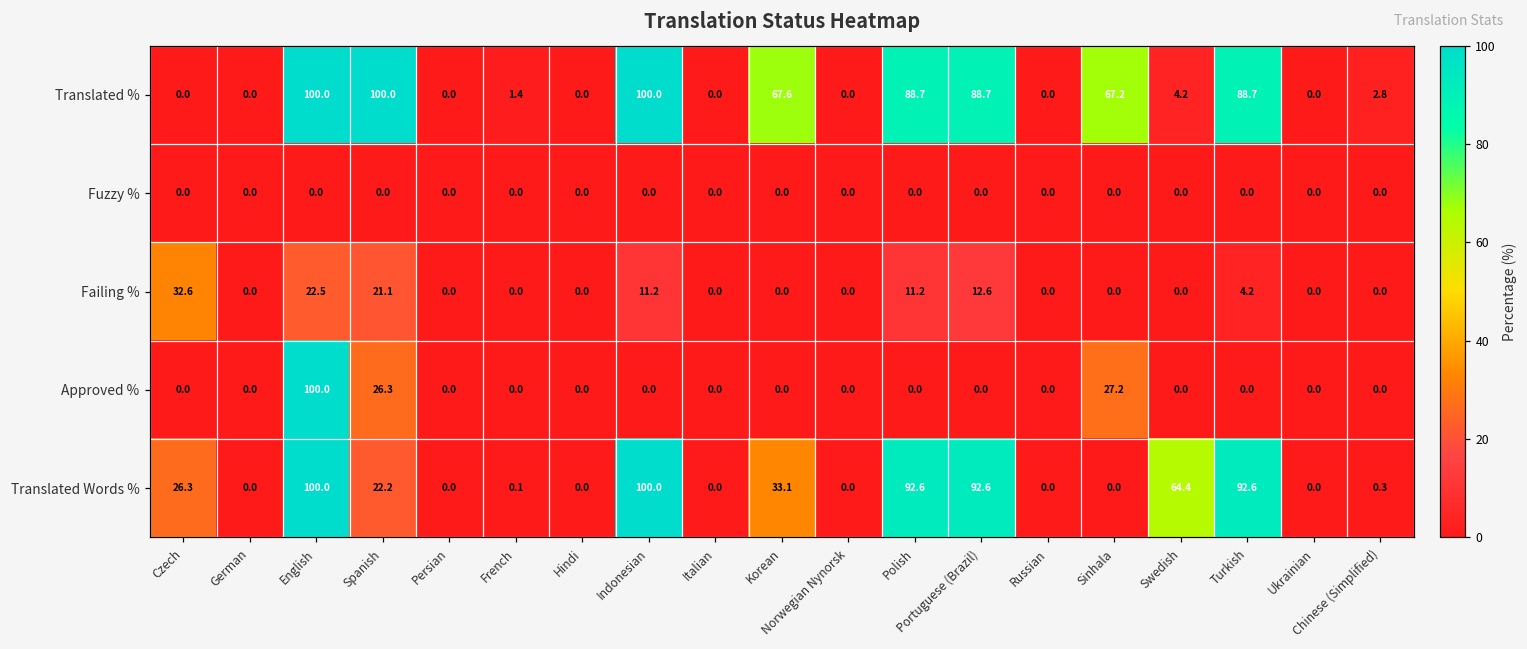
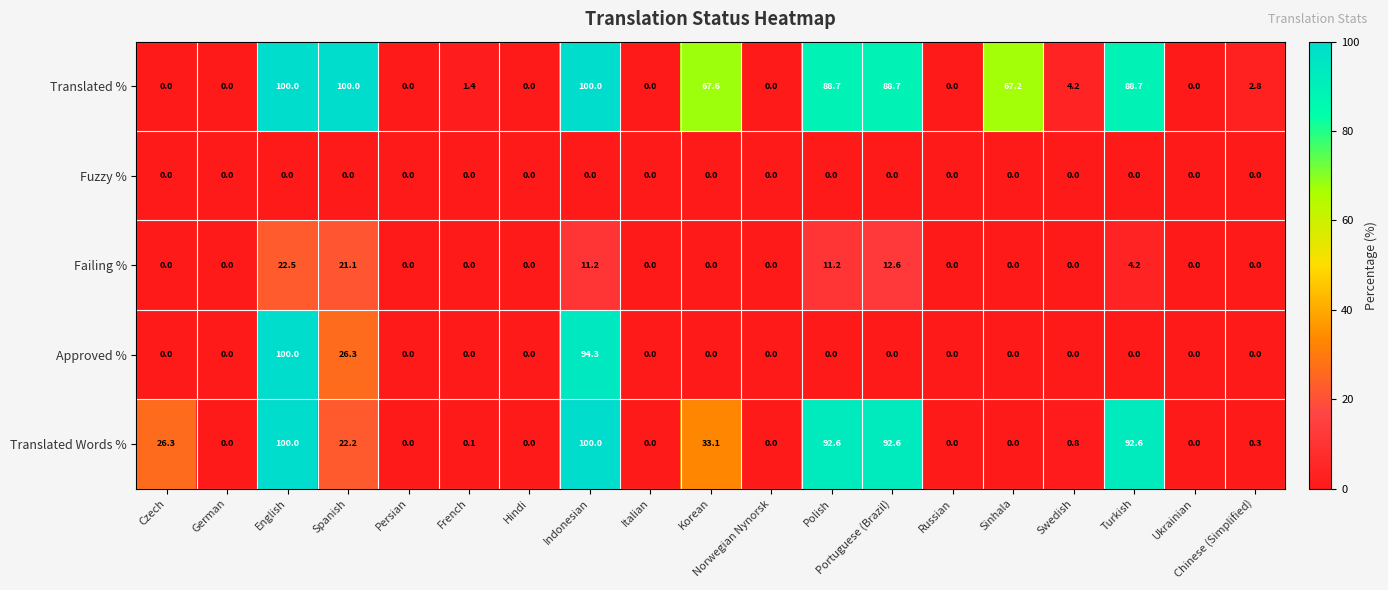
  {
    "Translated %": {
      "Czech": 0.0,
      "German": 0.0,
      "English": 100.0,
      "Spanish": 100.0,
      "Persian": 0.0,
      "French": 1.4,
      "Hindi": 0.0,
      "Indonesian": 100.0,
      "Italian": 0.0,
      "Korean": 67.6,
      "Norwegian Nynorsk": 0.0,
      "Polish": 88.7,
      "Portuguese (Brazil)": 88.7,
      "Russian": 0.0,
      "Sinhala": 67.2,
      "Swedish": 4.2,
      "Turkish": 88.7,
      "Ukrainian": 0.0,
      "Chinese (Simplified)": 2.8
    },
    "Fuzzy %": {
      "Czech": 0.0,
      "German": 0.0,
      "English": 0.0,
      "Spanish": 0.0,
      "Persian": 0.0,
      "French": 0.0,
      "Hindi": 0.0,
      "Indonesian": 0.0,
      "Italian": 0.0,
      "Korean": 0.0,
      "Norwegian Nynorsk": 0.0,
      "Polish": 0.0,
      "Portuguese (Brazil)": 0.0,
      "Russian": 0.0,
      "Sinhala": 0.0,
      "Swedish": 0.0,
      "Turkish": 0.0,
      "Ukrainian": 0.0,
      "Chinese (Simplified)": 0.0
    },
    "Failing %": {
-     "Czech": 32.6,
+     "Czech": 0.0,
      "German": 0.0,
      "English": 22.5,
      "Spanish": 21.1,
      "Persian": 0.0,
      "French": 0.0,
      "Hindi": 0.0,
      "Indonesian": 11.2,
      "Italian": 0.0,
      "Korean": 0.0,
      "Norwegian Nynorsk": 0.0,
      "Polish": 11.2,
      "Portuguese (Brazil)": 12.6,
      "Russian": 0.0,
      "Sinhala": 0.0,
      "Swedish": 0.0,
      "Turkish": 4.2,
      "Ukrainian": 0.0,
      "Chinese (Simplified)": 0.0
    },
    "Approved %": {
      "Czech": 0.0,
      "German": 0.0,
      "English": 100.0,
      "Spanish": 26.3,
      "Persian": 0.0,
      "French": 0.0,
      "Hindi": 0.0,
-     "Indonesian": 0.0,
+     "Indonesian": 94.3,
      "Italian": 0.0,
      "Korean": 0.0,
      "Norwegian Nynorsk": 0.0,
      "Polish": 0.0,
      "Portuguese (Brazil)": 0.0,
      "Russian": 0.0,
-     "Sinhala": 27.2,
+     "Sinhala": 0.0,
      "Swedish": 0.0,
      "Turkish": 0.0,
      "Ukrainian": 0.0,
      "Chinese (Simplified)": 0.0
    },
    "Translated Words %": {
      "Czech": 26.3,
      "German": 0.0,
      "English": 100.0,
      "Spanish": 22.2,
      "Persian": 0.0,
      "French": 0.1,
      "Hindi": 0.0,
      "Indonesian": 100.0,
      "Italian": 0.0,
      "Korean": 33.1,
      "Norwegian Nynorsk": 0.0,
      "Polish": 92.6,
      "Portuguese (Brazil)": 92.6,
      "Russian": 0.0,
      "Sinhala": 0.0,
-     "Swedish": 64.4,
+     "Swedish": 0.8,
      "Turkish": 92.6,
      "Ukrainian": 0.0,
      "Chinese (Simplified)": 0.3
    }
  }
